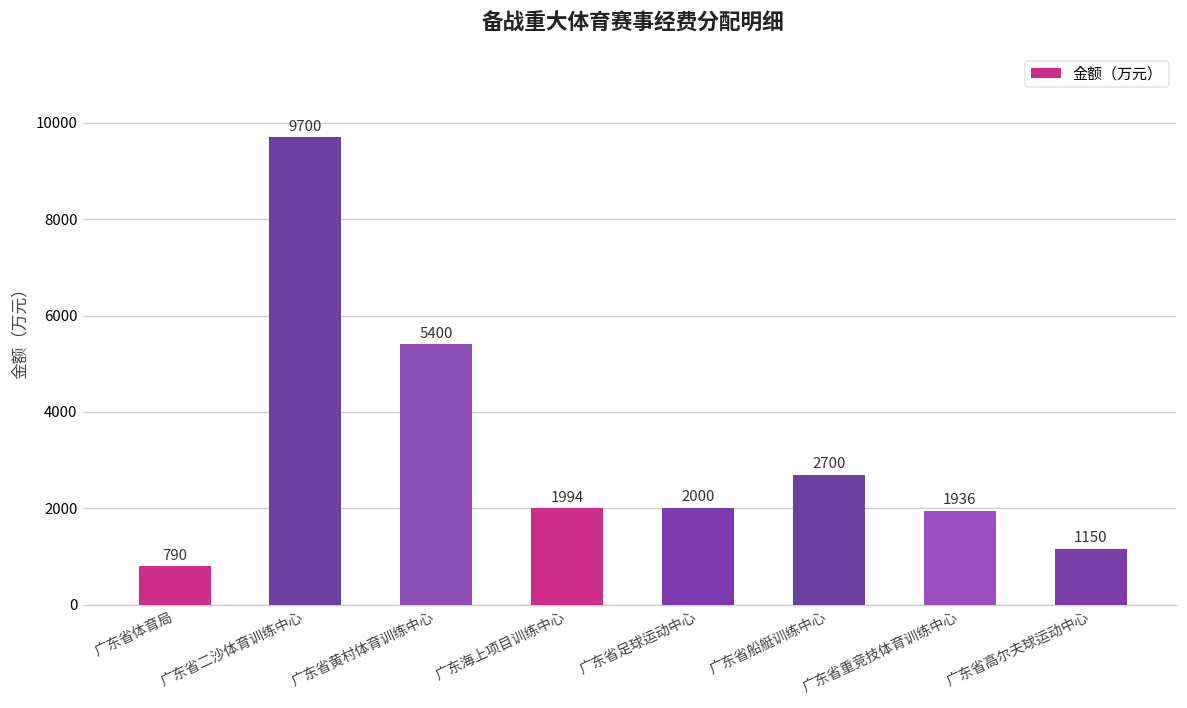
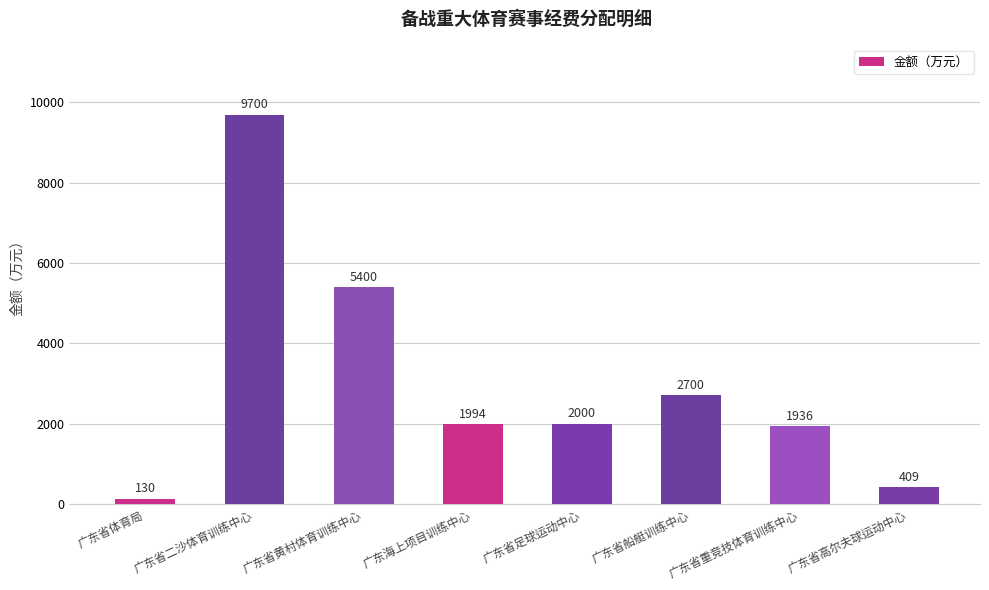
  {
-   "广东省体育局": 790,
+   "广东省体育局": 130,
    "广东省二沙体育训练中心": 9700,
    "广东省黄村体育训练中心": 5400,
    "广东海上项目训练中心": 1994,
    "广东省足球运动中心": 2000,
    "广东省船艇训练中心": 2700,
    "广东省重竞技体育训练中心": 1936,
-   "广东省高尔夫球运动中心": 1150
+   "广东省高尔夫球运动中心": 409
  }
